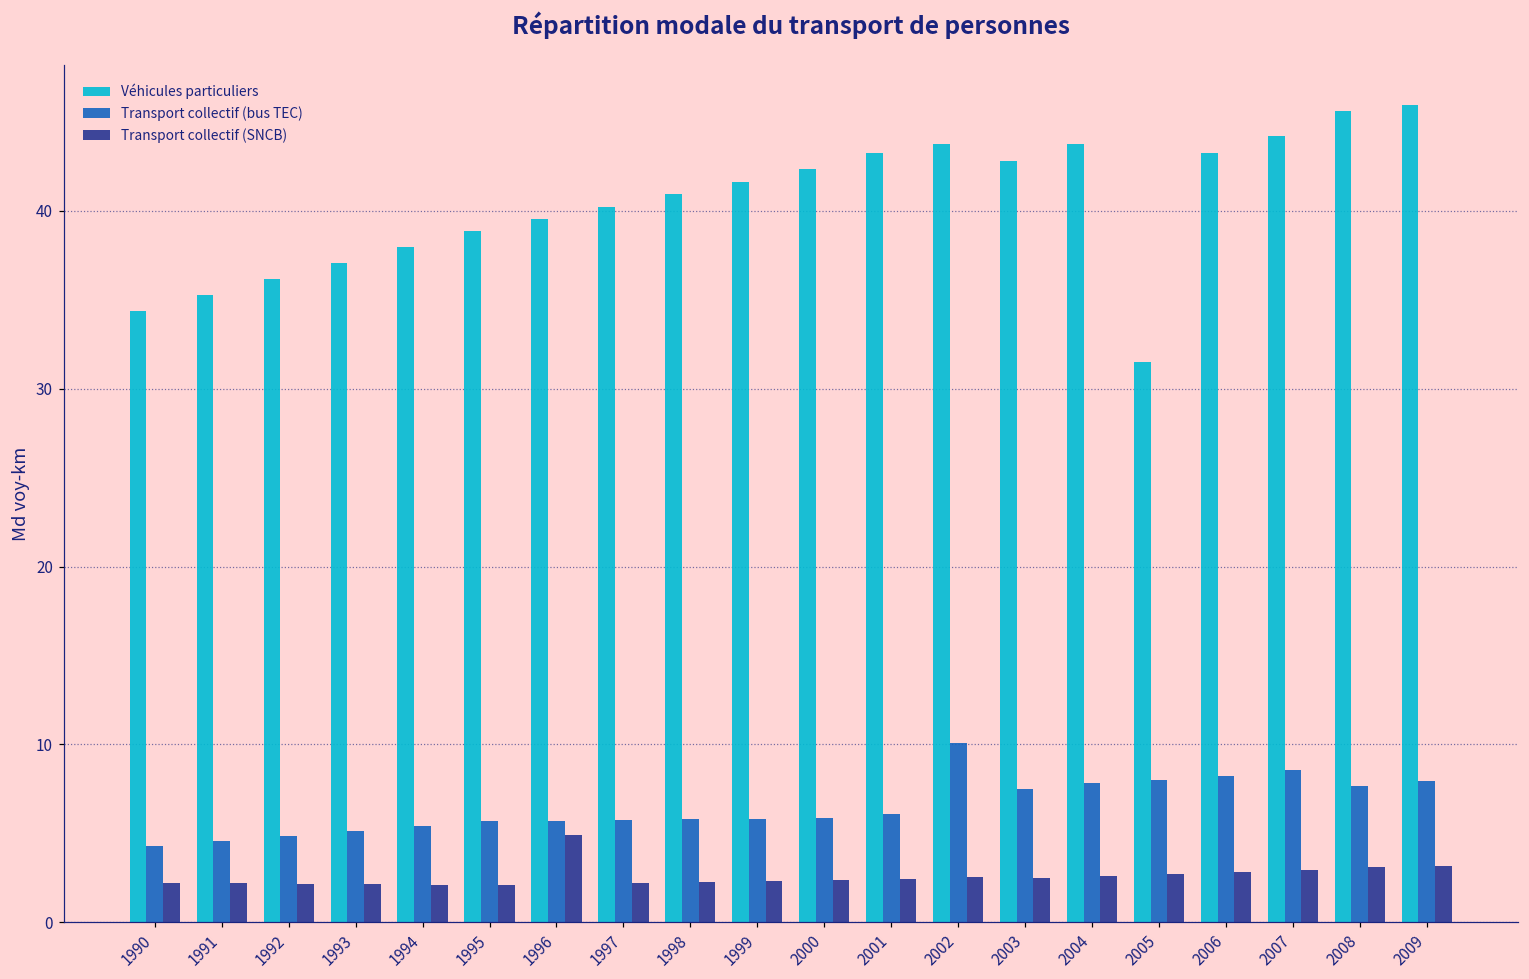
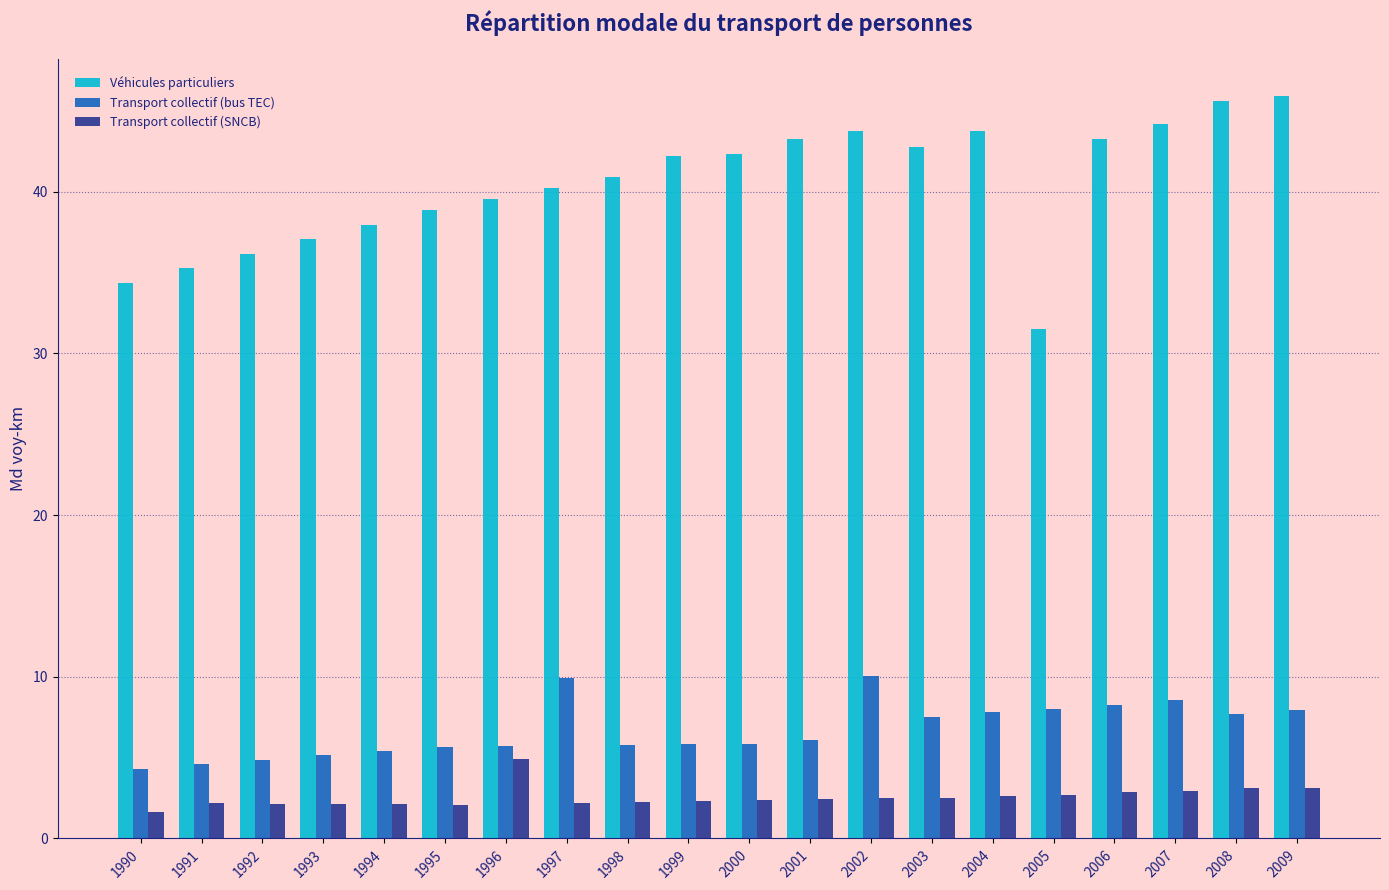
  {
    "Véhicules particuliers": {
      "1990": 34.4,
      "1991": 35.3,
      "1992": 36.2,
      "1993": 37.1,
      "1994": 38.0,
      "1995": 38.9,
      "1996": 39.5,
      "1997": 40.2,
      "1998": 40.9,
-     "1999": 41.6,
+     "1999": 42.2,
      "2000": 42.3,
      "2001": 43.3,
      "2002": 43.8,
      "2003": 42.8,
      "2004": 43.8,
      "2005": 31.5,
      "2006": 43.3,
      "2007": 44.2,
      "2008": 45.6,
      "2009": 45.9
    },
    "Transport collectif (bus TEC)": {
      "1990": 4.3,
      "1991": 4.6,
      "1992": 4.9,
      "1993": 5.1,
      "1994": 5.4,
      "1995": 5.7,
      "1996": 5.7,
-     "1997": 5.8,
+     "1997": 9.9,
      "1998": 5.8,
      "1999": 5.8,
      "2000": 5.9,
      "2001": 6.1,
      "2002": 10.1,
      "2003": 7.5,
      "2004": 7.8,
      "2005": 8.0,
      "2006": 8.2,
      "2007": 8.6,
      "2008": 7.7,
      "2009": 7.9
    },
    "Transport collectif (SNCB)": {
-     "1990": 2.2,
+     "1990": 1.6,
      "1991": 2.2,
      "1992": 2.2,
      "1993": 2.1,
      "1994": 2.1,
      "1995": 2.1,
      "1996": 4.9,
      "1997": 2.2,
      "1998": 2.2,
      "1999": 2.3,
      "2000": 2.4,
      "2001": 2.5,
      "2002": 2.5,
      "2003": 2.5,
      "2004": 2.6,
      "2005": 2.7,
      "2006": 2.8,
      "2007": 2.9,
      "2008": 3.1,
      "2009": 3.1
    }
  }
